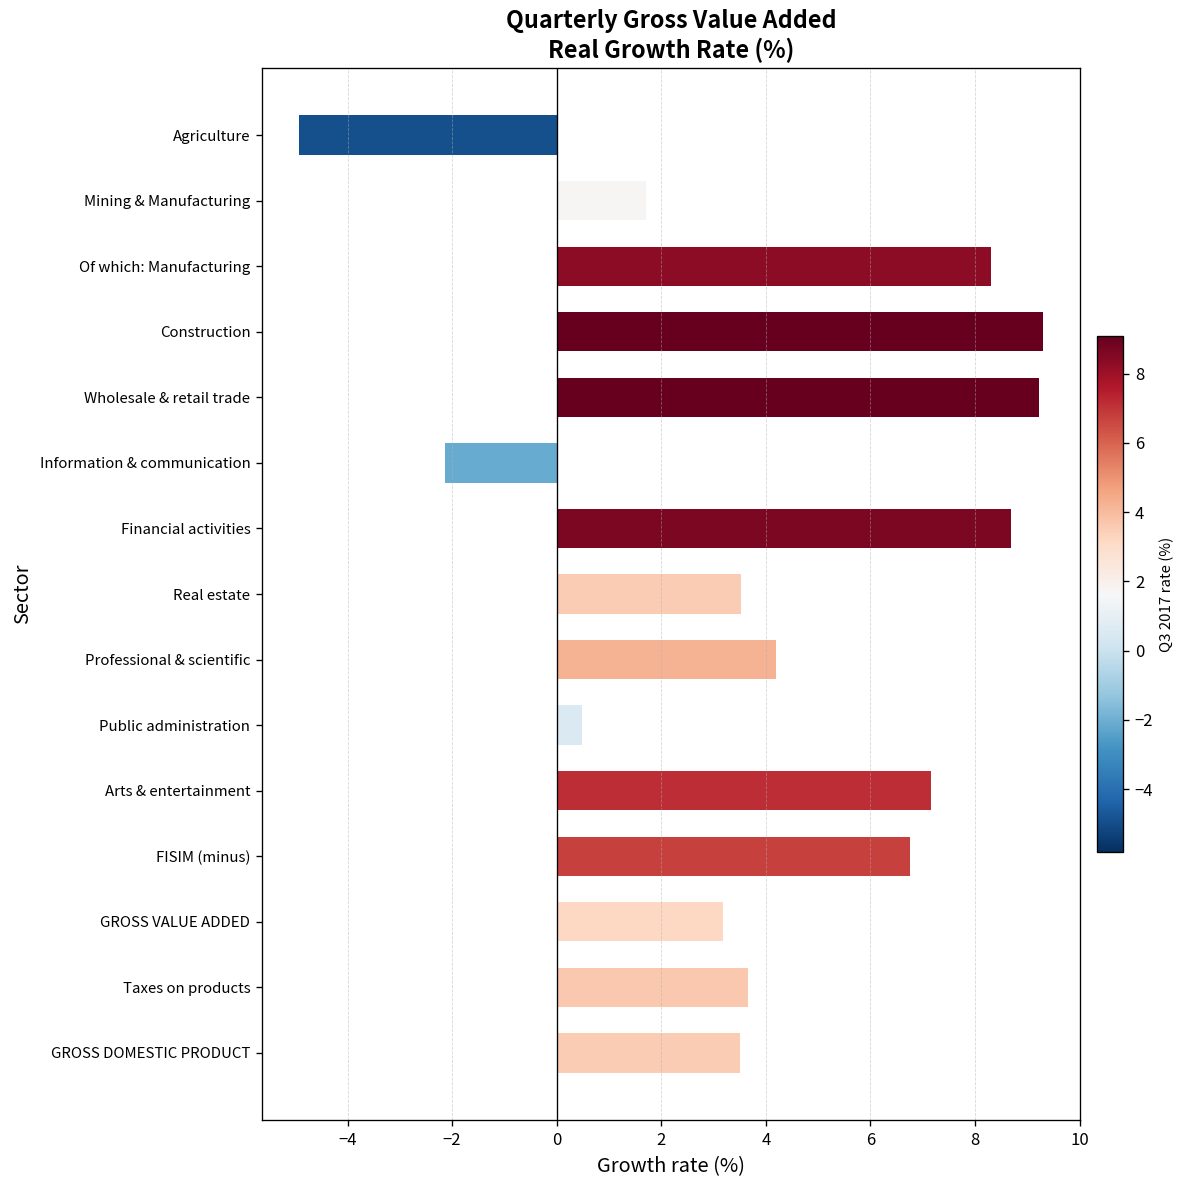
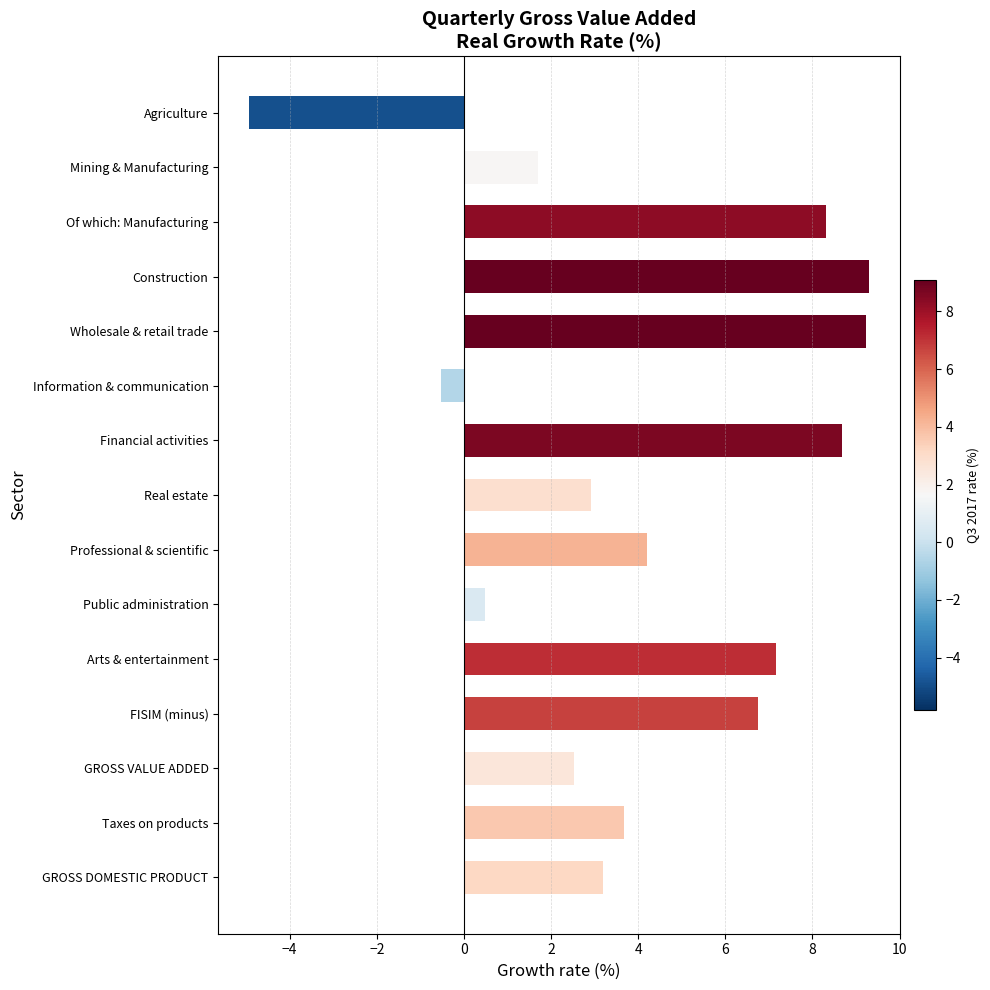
  {
    "Agriculture": -4.9,
    "Mining & Manufacturing": 1.7,
    "Of which: Manufacturing": 8.3,
    "Construction": 9.3,
    "Wholesale & retail trade": 9.2,
-   "Information & communication": -2.1,
+   "Information & communication": -0.5,
    "Financial activities": 8.7,
-   "Real estate": 3.5,
+   "Real estate": 2.9,
    "Professional & scientific": 4.2,
    "Public administration": 0.5,
    "Arts & entertainment": 7.2,
    "FISIM (minus)": 6.8,
-   "GROSS VALUE ADDED": 3.2,
+   "GROSS VALUE ADDED": 2.5,
    "Taxes on products": 3.7,
-   "GROSS DOMESTIC PRODUCT": 3.5
+   "GROSS DOMESTIC PRODUCT": 3.2
  }
